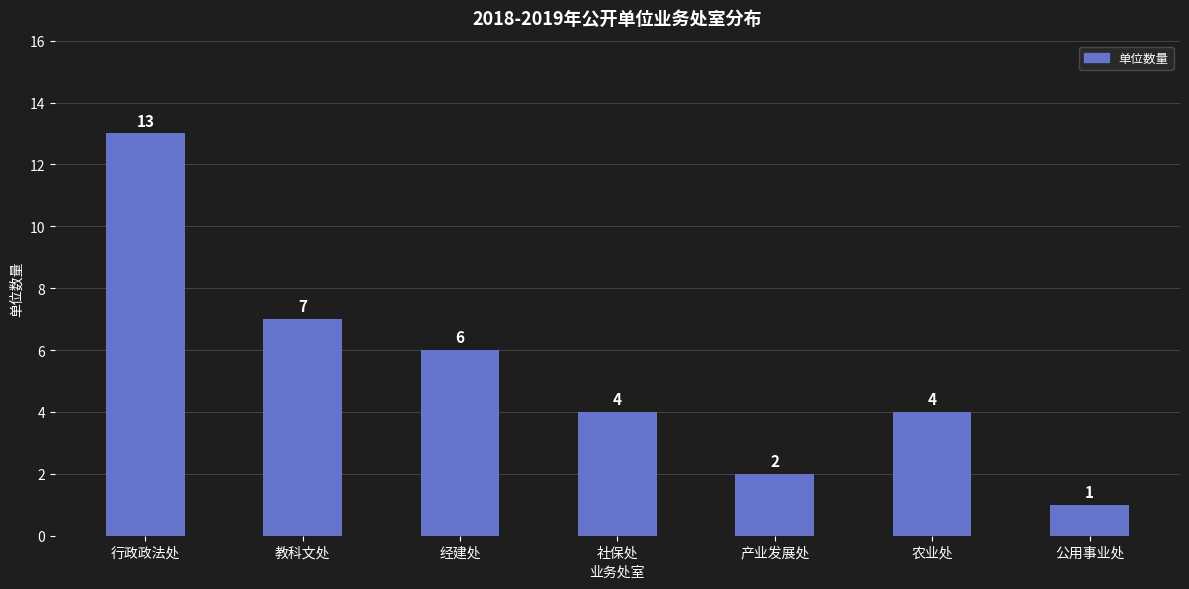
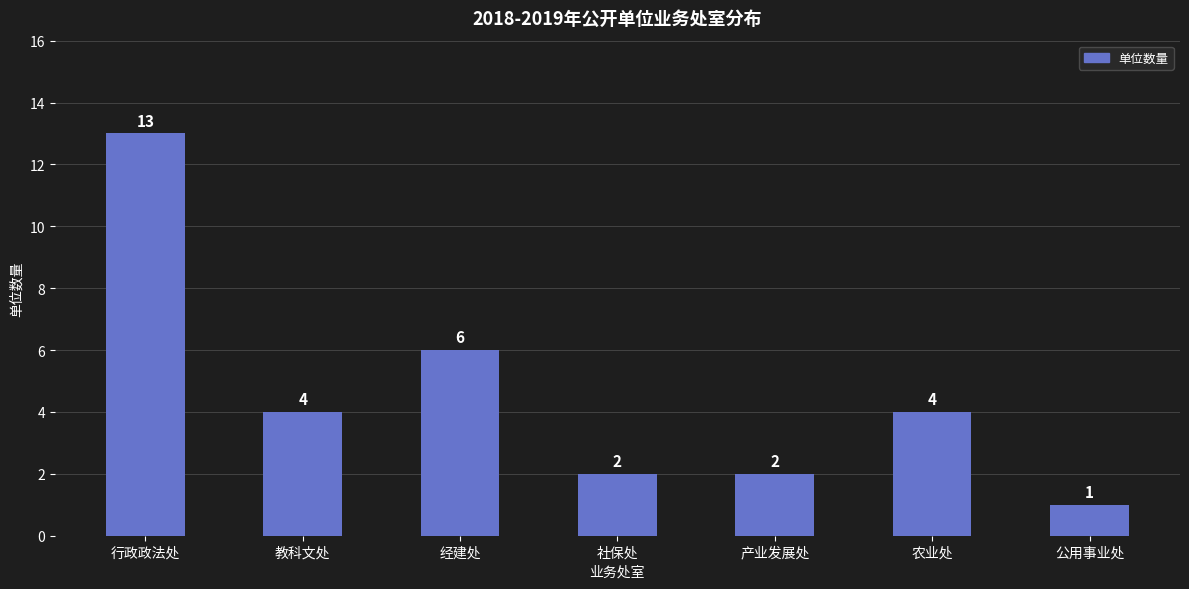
  {
    "行政政法处": 13,
-   "教科文处": 7,
+   "教科文处": 4,
    "经建处": 6,
-   "社保处": 4,
+   "社保处": 2,
    "产业发展处": 2,
    "农业处": 4,
    "公用事业处": 1
  }
